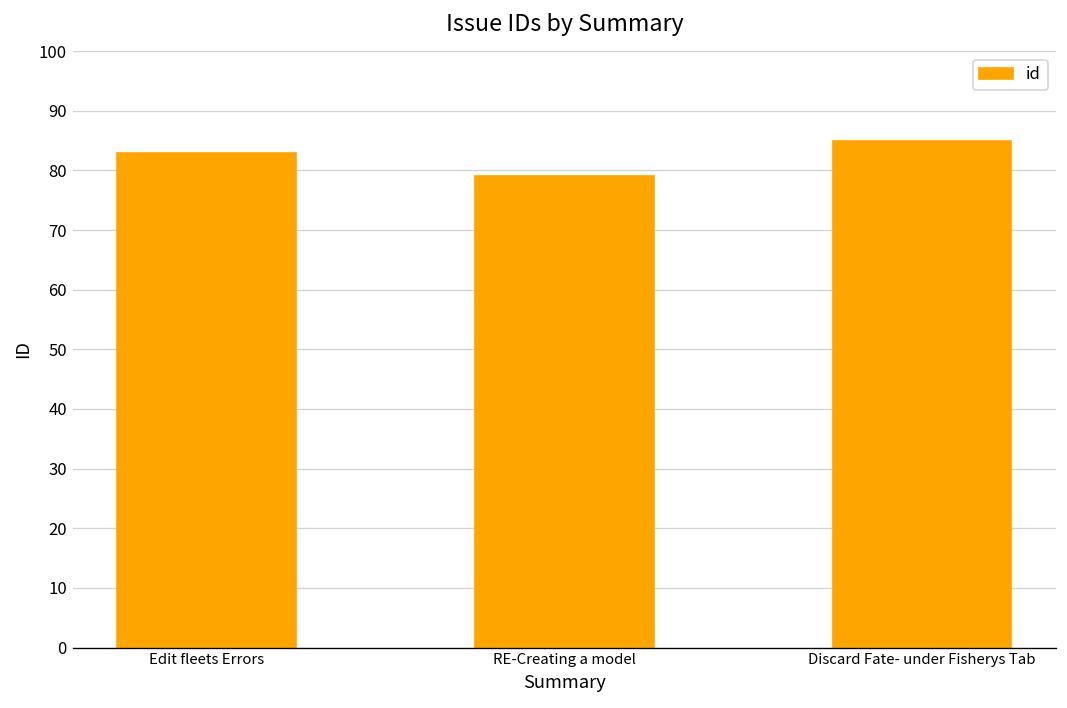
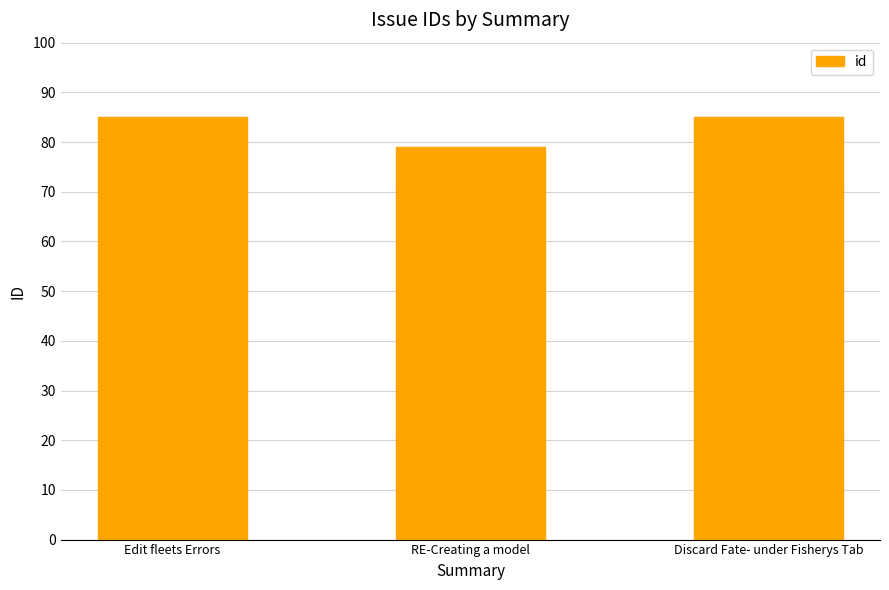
  {
-   "Edit fleets Errors": 83,
+   "Edit fleets Errors": 85,
    "RE-Creating a model": 79,
    "Discard Fate- under Fisherys Tab": 85
  }
